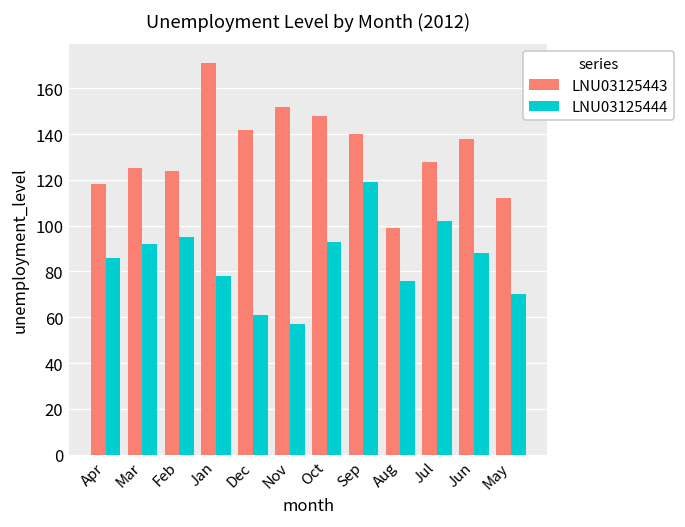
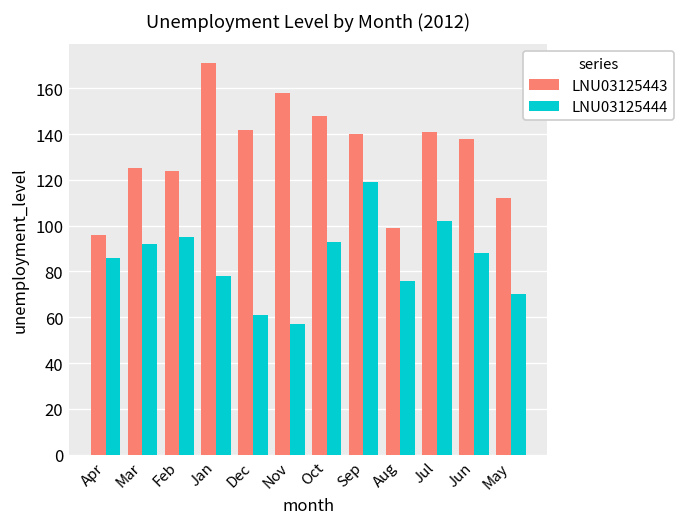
  {
    "LNU03125443": {
-     "Apr": 118,
+     "Apr": 96,
      "Mar": 125,
      "Feb": 124,
      "Jan": 171,
      "Dec": 142,
-     "Nov": 152,
+     "Nov": 158,
      "Oct": 148,
      "Sep": 140,
      "Aug": 99,
-     "Jul": 128,
+     "Jul": 141,
      "Jun": 138,
      "May": 112
    },
    "LNU03125444": {
      "Apr": 86,
      "Mar": 92,
      "Feb": 95,
      "Jan": 78,
      "Dec": 61,
      "Nov": 57,
      "Oct": 93,
      "Sep": 119,
      "Aug": 76,
      "Jul": 102,
      "Jun": 88,
      "May": 70
    }
  }
